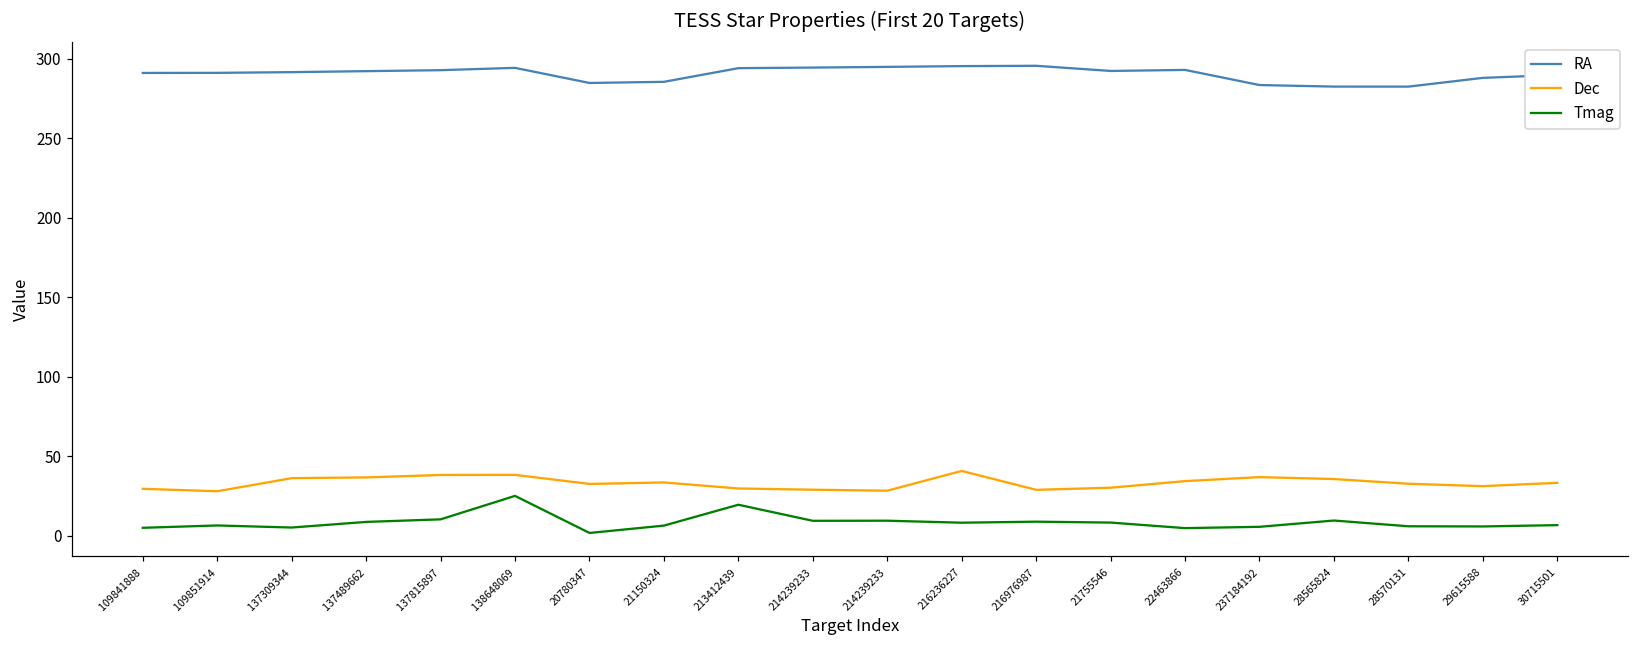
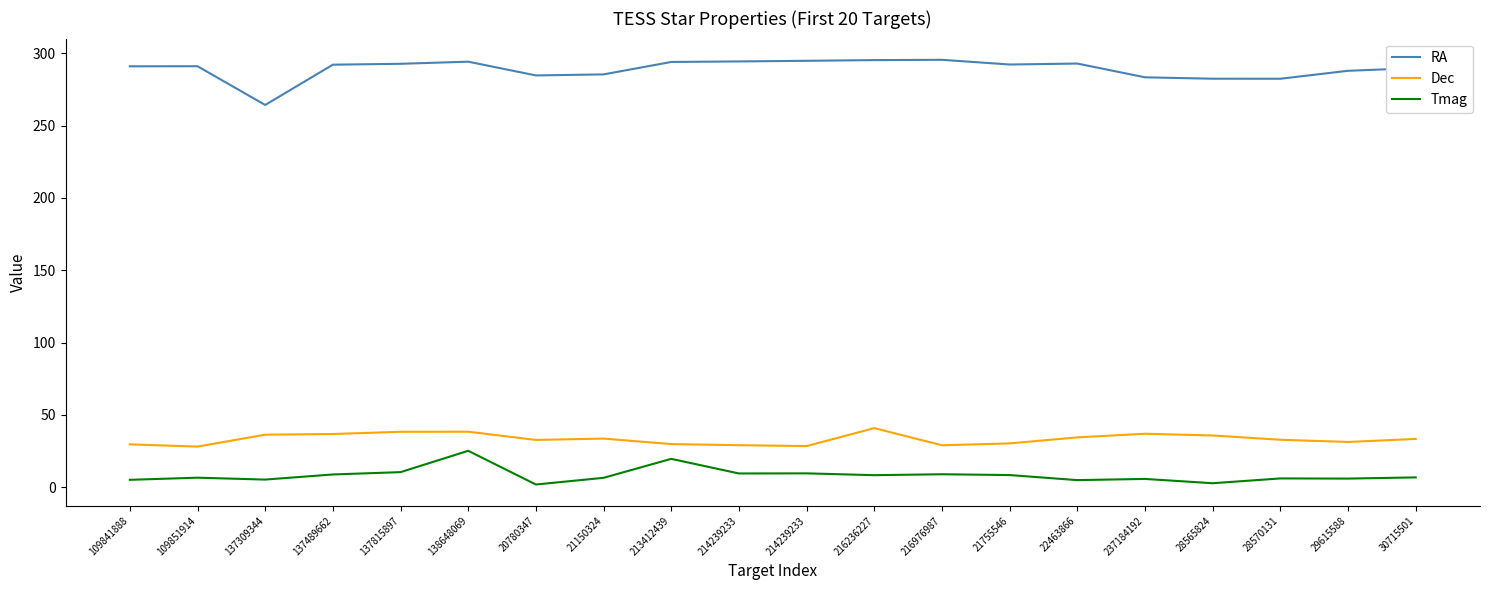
  {
    "RA": {
      "109841888": 291,
      "109851914": 291,
-     "137309344": 292,
+     "137309344": 264,
      "137489662": 292,
      "137815897": 293,
      "138648069": 294,
      "20780347": 285,
      "21150324": 285,
      "213412439": 294,
      "216236227": 295,
      "216976987": 296,
      "21755546": 292,
      "22463866": 293,
      "237184192": 283,
      "28565824": 282,
      "28570131": 282,
      "29615588": 288
    },
    "Dec": {
      "109841888": 30,
      "109851914": 28,
      "137309344": 36,
      "137489662": 37,
      "137815897": 38,
      "138648069": 38,
      "20780347": 33,
      "21150324": 34,
      "213412439": 30,
      "216236227": 41,
      "216976987": 29,
      "21755546": 30,
      "22463866": 34,
      "237184192": 37,
      "28565824": 36,
      "28570131": 33,
      "29615588": 31,
      "30715501": 33
    },
    "Tmag": {
      "109841888": 5,
      "109851914": 7,
      "137309344": 5,
      "137489662": 9,
      "137815897": 10,
      "138648069": 25,
      "20780347": 2,
      "21150324": 6,
      "213412439": 20,
      "216236227": 8,
      "216976987": 9,
      "21755546": 8,
      "22463866": 5,
      "237184192": 6,
-     "28565824": 10,
+     "28565824": 3,
      "28570131": 6,
      "29615588": 6,
      "30715501": 7
    }
  }
